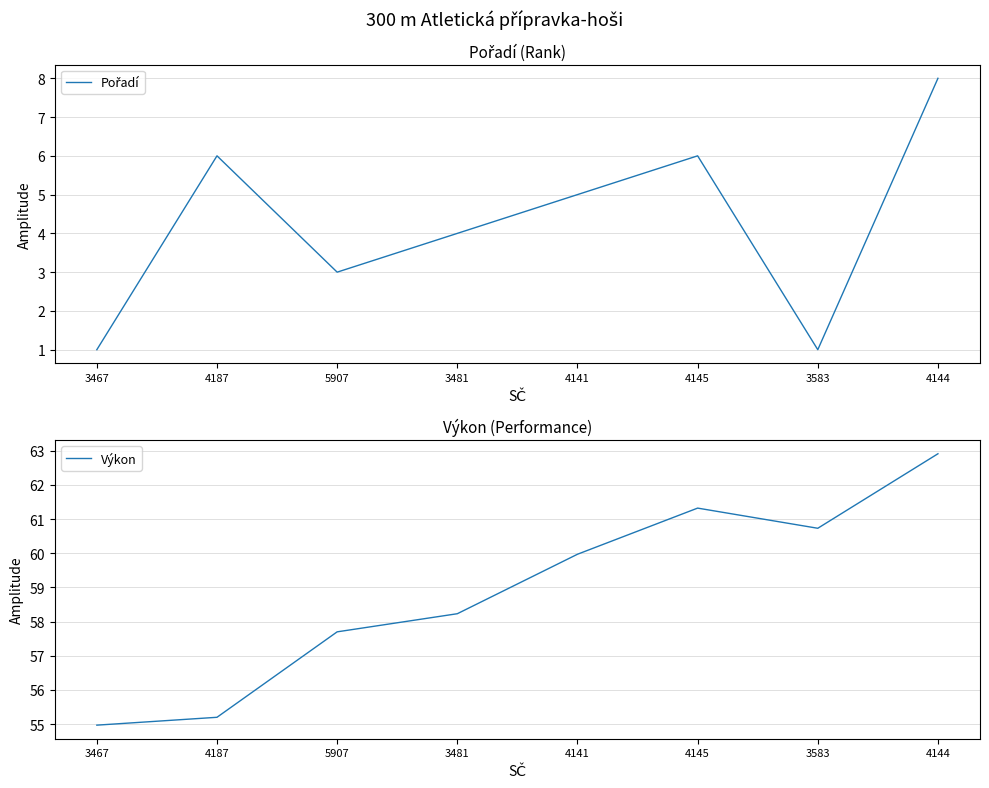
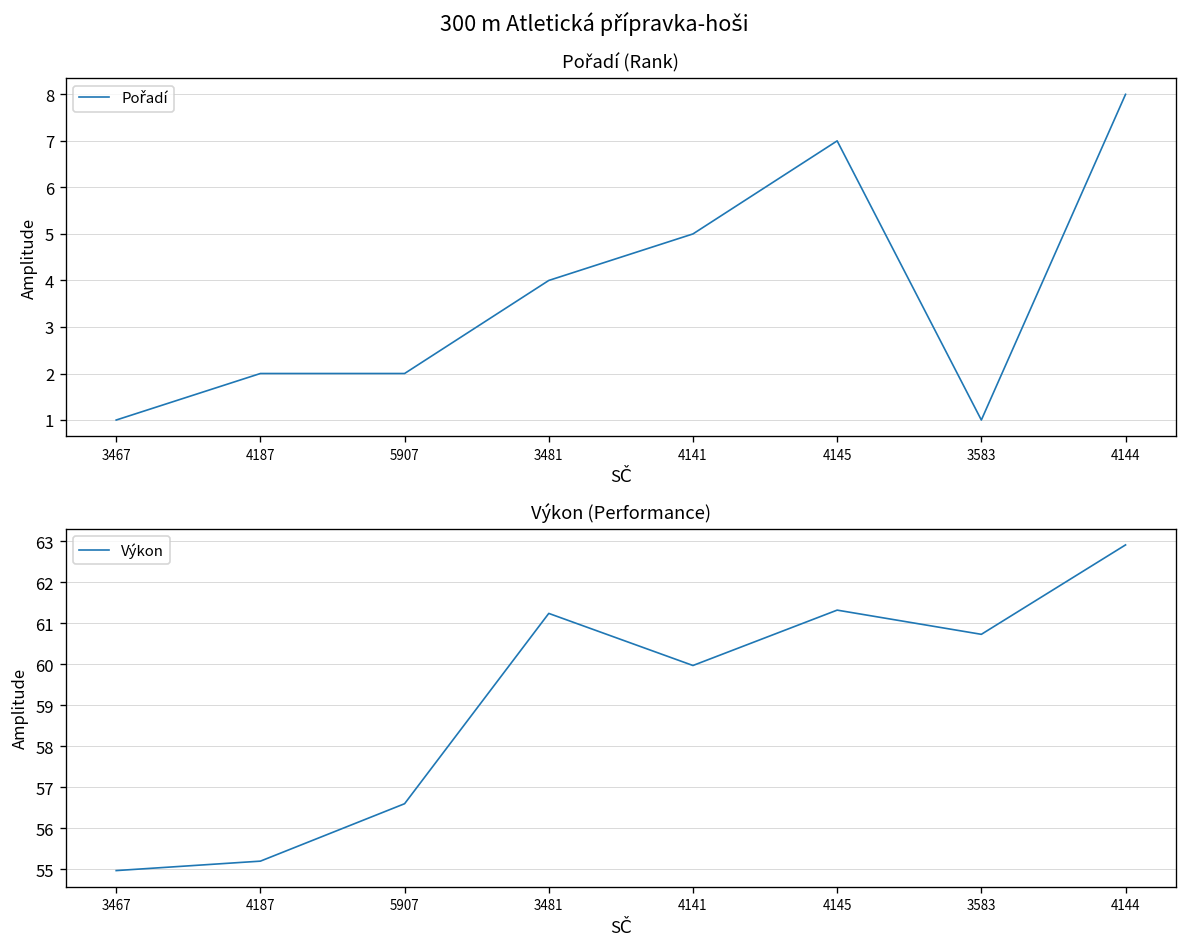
  {
    "Pořadí (Rank)": {
      "3467": 1,
-     "4187": 6,
-     "5907": 3,
+     "4187": 2,
+     "5907": 2,
      "3481": 4,
      "4141": 5,
-     "4145": 6,
+     "4145": 7,
      "3583": 1,
      "4144": 8
    },
    "Výkon (Performance)": {
      "3467": 55.0,
      "4187": 55.2,
-     "5907": 57.7,
-     "3481": 58.2,
+     "5907": 56.6,
+     "3481": 61.2,
      "4141": 60.0,
      "4145": 61.3,
      "3583": 60.7,
      "4144": 62.9
    }
  }
